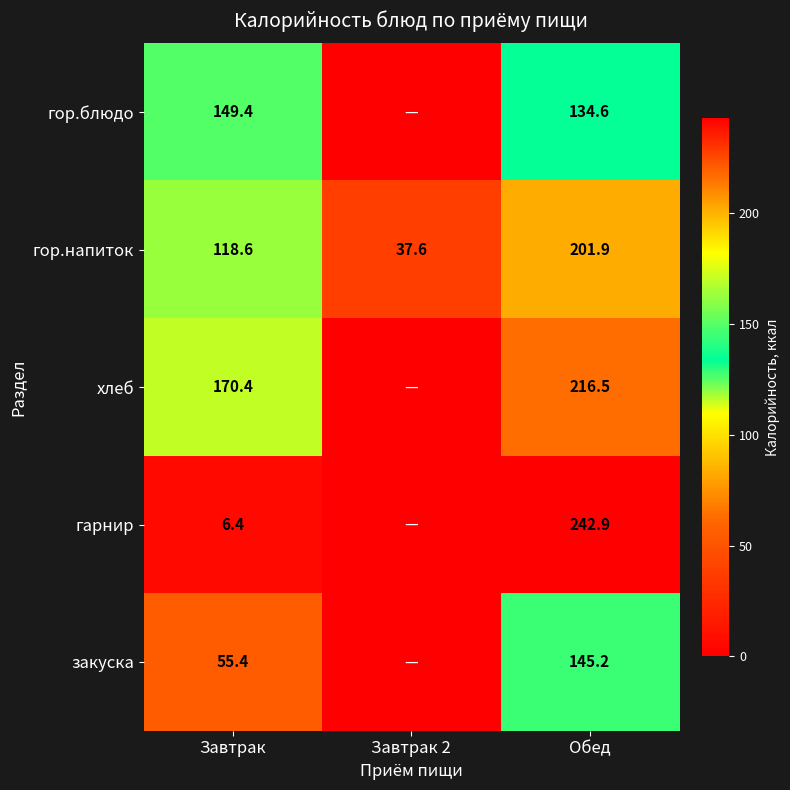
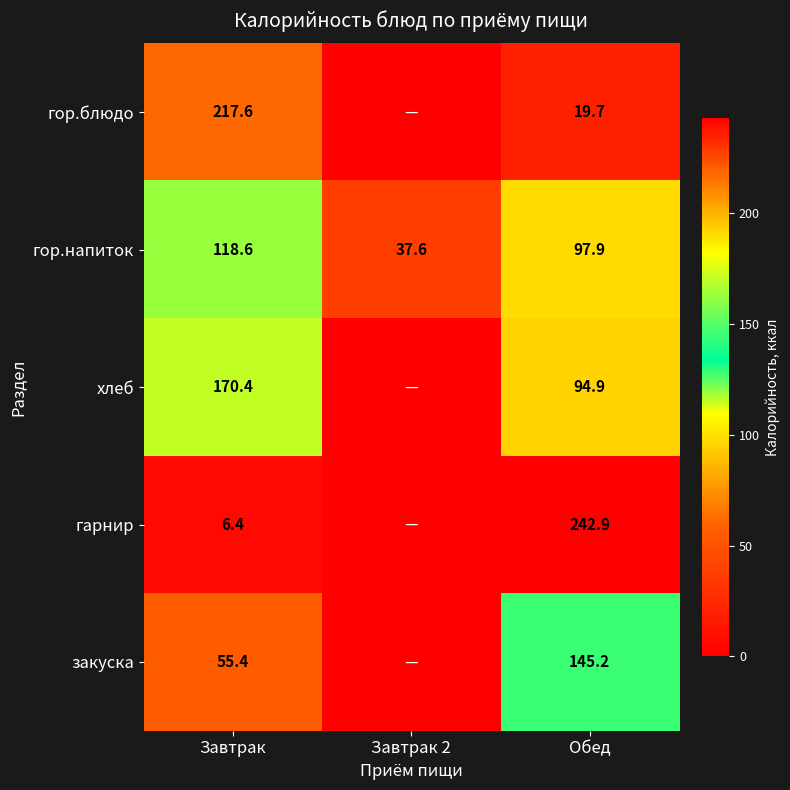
  {
    "гор.блюдо": {
-     "Завтрак": 149.4,
-     "Обед": 134.6
+     "Завтрак": 217.6,
+     "Обед": 19.7
    },
    "гор.напиток": {
      "Завтрак": 118.6,
      "Завтрак 2": 37.6,
-     "Обед": 201.9
+     "Обед": 97.9
    },
    "хлеб": {
      "Завтрак": 170.4,
-     "Обед": 216.5
+     "Обед": 94.9
    },
    "гарнир": {
      "Завтрак": 6.4,
      "Обед": 242.9
    },
    "закуска": {
      "Завтрак": 55.4,
      "Обед": 145.2
    }
  }
